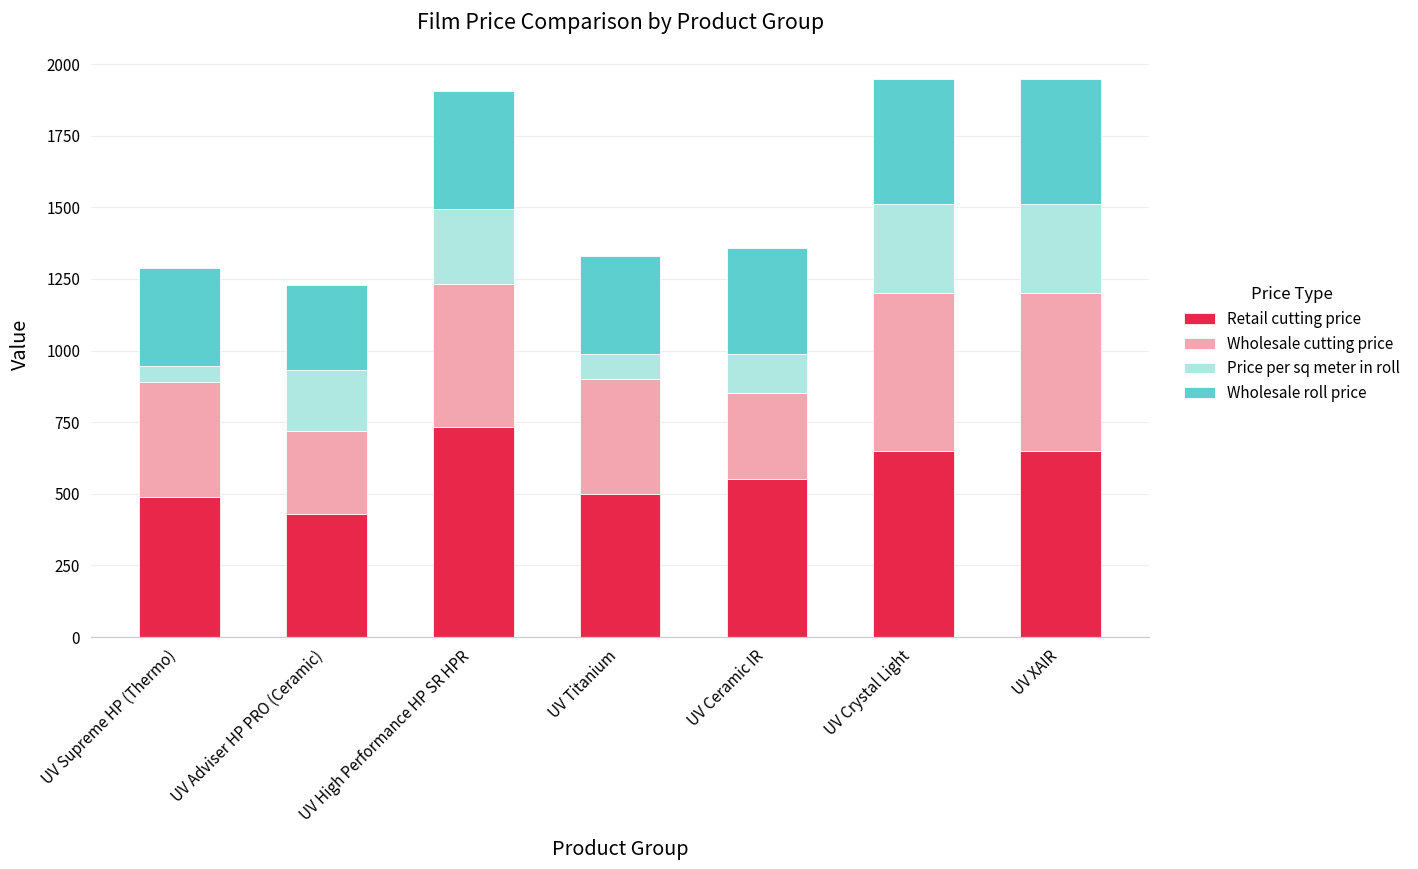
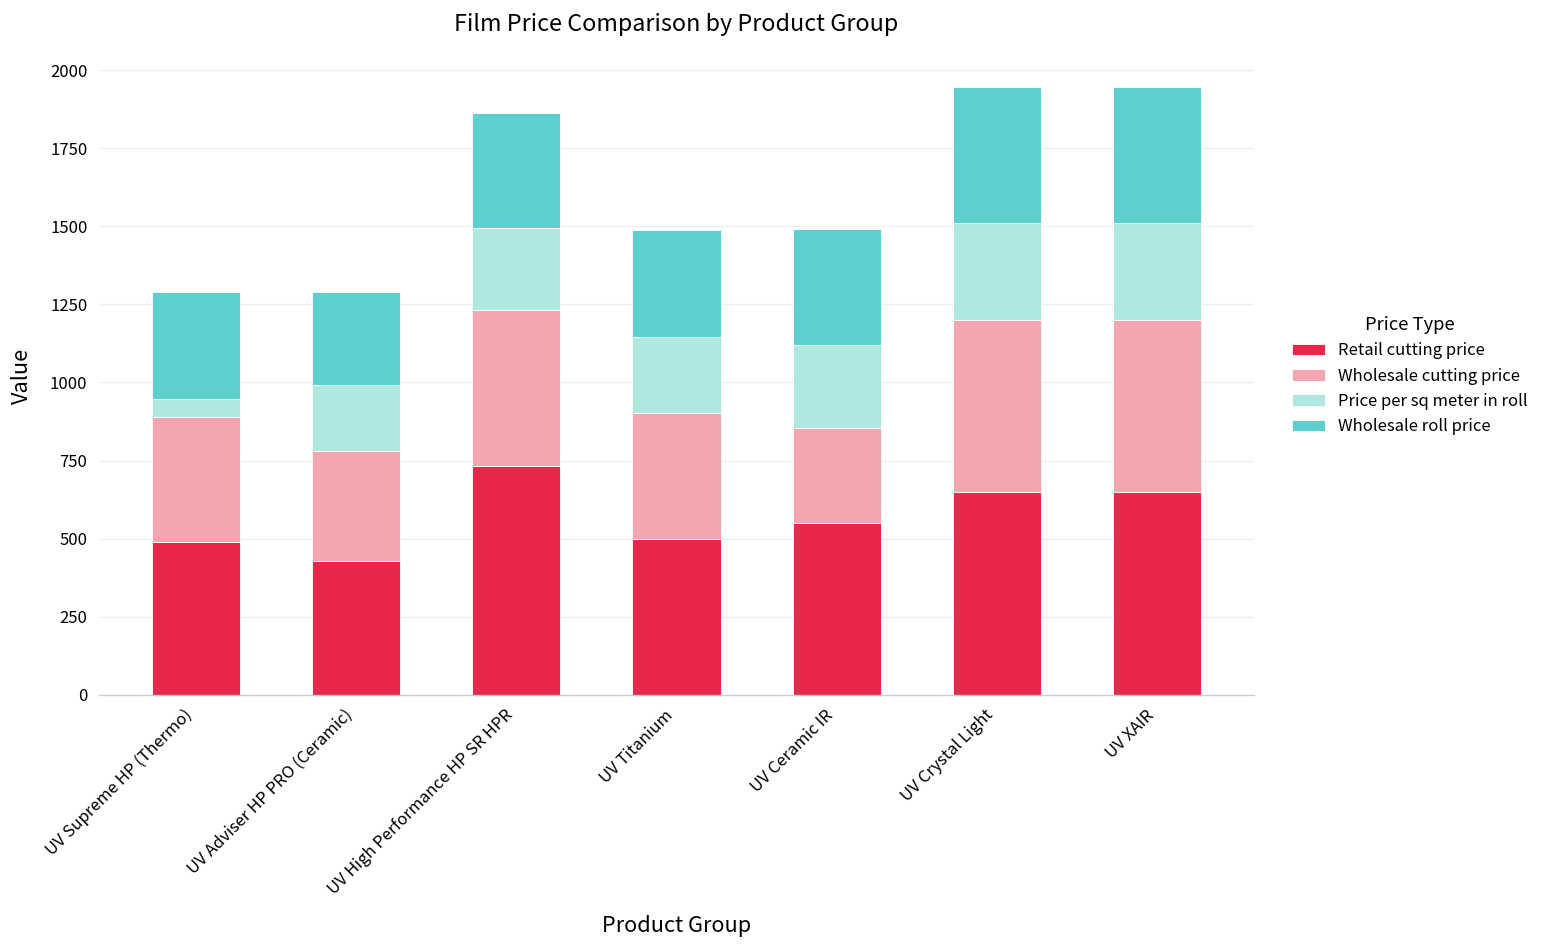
  {
    "Retail cutting price": {
      "UV Supreme HP (Thermo)": 490,
      "UV Adviser HP PRO (Ceramic)": 430,
      "UV High Performance HP SR HPR": 730,
      "UV Titanium": 500,
      "UV Ceramic IR": 550,
      "UV Crystal Light": 650,
      "UV XAIR": 650
    },
    "Wholesale cutting price": {
      "UV Supreme HP (Thermo)": 400,
-     "UV Adviser HP PRO (Ceramic)": 290,
+     "UV Adviser HP PRO (Ceramic)": 350,
      "UV High Performance HP SR HPR": 500,
      "UV Titanium": 400,
      "UV Ceramic IR": 300,
      "UV Crystal Light": 550,
      "UV XAIR": 550
    },
    "Price per sq meter in roll": {
      "UV Supreme HP (Thermo)": 60,
      "UV Adviser HP PRO (Ceramic)": 210,
      "UV High Performance HP SR HPR": 260,
-     "UV Titanium": 90,
-     "UV Ceramic IR": 130,
+     "UV Titanium": 250,
+     "UV Ceramic IR": 270,
      "UV Crystal Light": 310,
      "UV XAIR": 310
    },
    "Wholesale roll price": {
      "UV Supreme HP (Thermo)": 340,
      "UV Adviser HP PRO (Ceramic)": 300,
-     "UV High Performance HP SR HPR": 410,
+     "UV High Performance HP SR HPR": 370,
      "UV Titanium": 340,
      "UV Ceramic IR": 370,
      "UV Crystal Light": 440,
      "UV XAIR": 440
    }
  }
